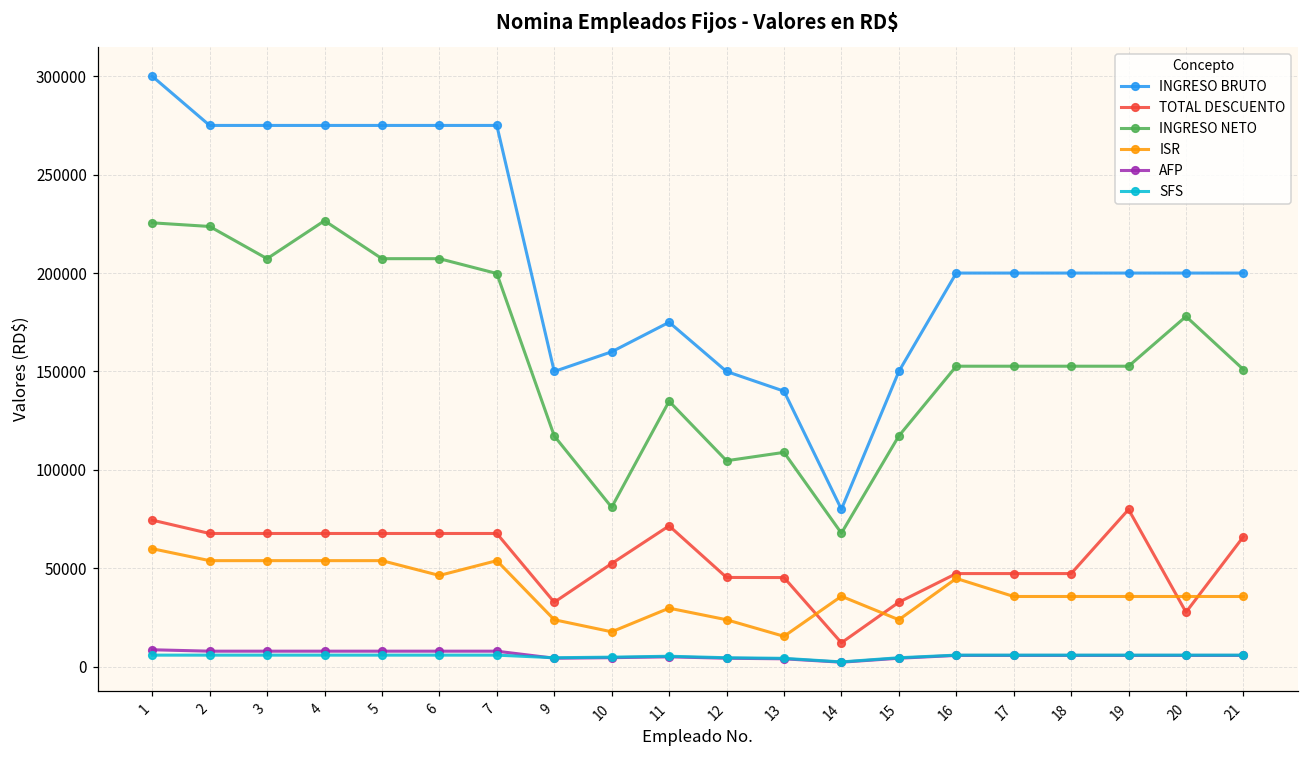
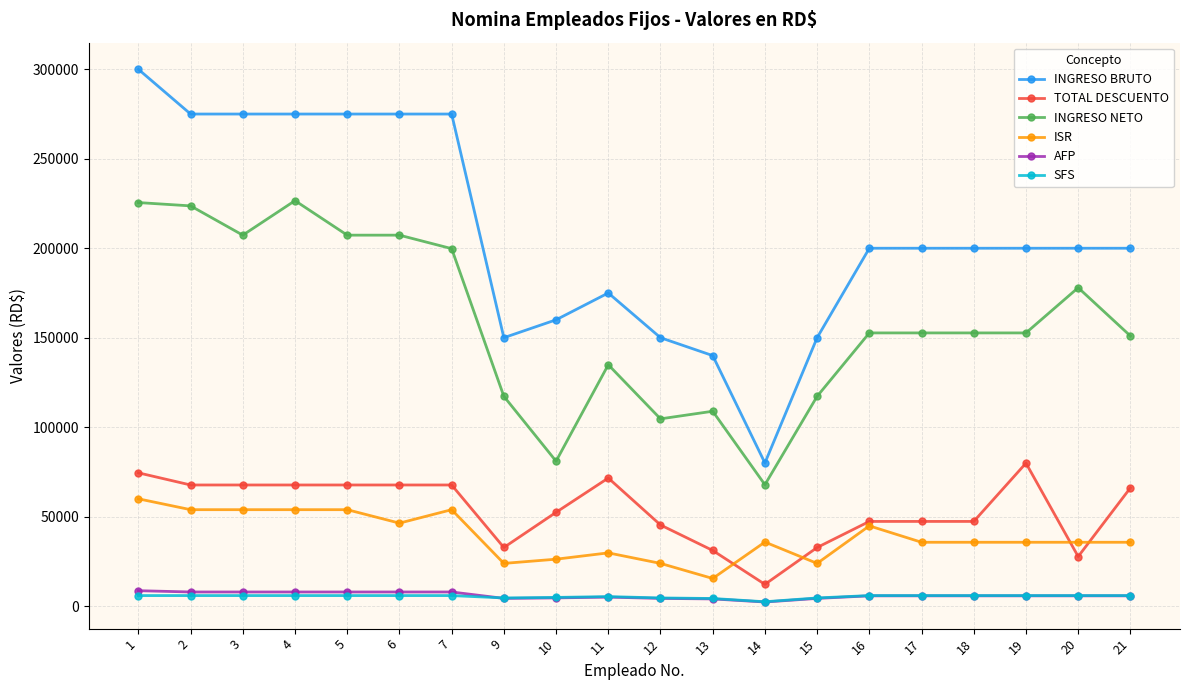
  {
    "TOTAL DESCUENTO": {
      "1": 74000,
      "2": 68000,
      "3": 68000,
      "4": 68000,
      "5": 68000,
      "6": 68000,
      "7": 68000,
      "9": 33000,
      "10": 52000,
      "11": 72000,
      "12": 45000,
-     "13": 45000,
+     "13": 31000,
      "14": 12000,
      "15": 33000,
      "16": 47000,
      "17": 47000,
      "18": 47000,
      "19": 80000,
      "20": 28000,
      "21": 66000
    },
    "INGRESO NETO": {
      "1": 226000,
      "2": 224000,
      "3": 207000,
      "4": 227000,
      "5": 207000,
      "6": 207000,
      "7": 200000,
      "9": 117000,
      "10": 81000,
      "11": 135000,
      "12": 105000,
      "13": 109000,
      "14": 68000,
      "15": 117000,
      "16": 153000,
      "17": 153000,
      "18": 153000,
      "19": 153000,
      "20": 178000,
      "21": 151000
    },
    "ISR": {
      "1": 60000,
      "2": 54000,
      "3": 54000,
      "4": 54000,
      "5": 54000,
      "6": 46000,
      "7": 54000,
      "9": 24000,
-     "10": 18000,
+     "10": 26000,
      "11": 30000,
      "12": 24000,
      "13": 15000,
      "14": 36000,
      "15": 24000,
      "16": 45000,
      "17": 36000,
      "18": 36000,
      "19": 36000,
      "20": 36000,
      "21": 36000
    },
    "AFP": {
      "1": 9000,
      "2": 8000,
      "3": 8000,
      "4": 8000,
      "5": 8000,
      "6": 8000,
      "7": 8000
    }
  }
